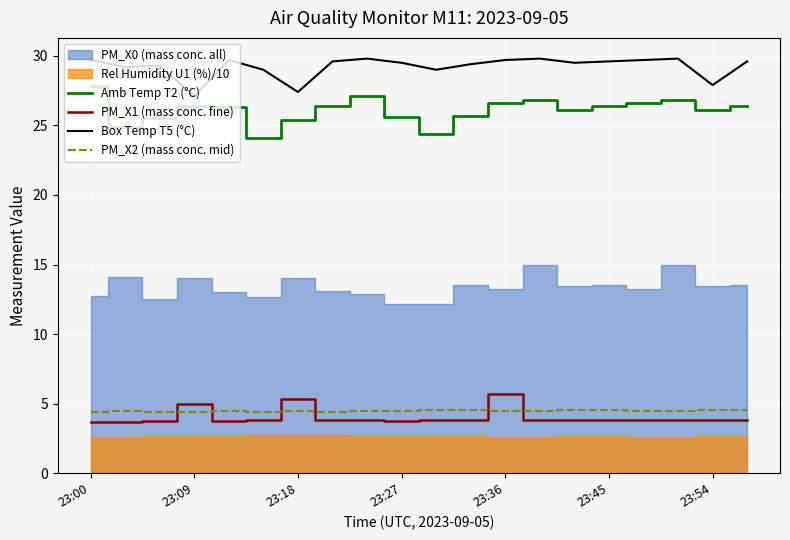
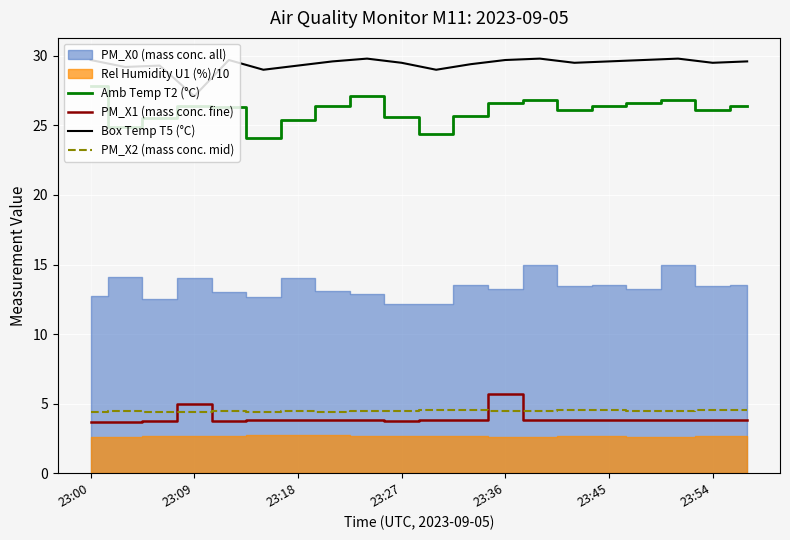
  {
    "Amb Temp T2 (°C)": {
      "23:18": 25.4,
      "23:27": 25.6,
      "23:36": 26.6,
      "23:45": 26.4,
      "23:54": 26.1
    },
    "PM_X1 (mass conc. fine)": {
      "23:00": 3.7,
      "23:09": 5.0,
-     "23:18": 5.3,
+     "23:18": 3.8,
      "23:27": 3.8,
      "23:36": 5.7,
      "23:45": 3.8,
      "23:54": 3.8
    },
    "Box Temp T5 (°C)": {
-     "23:18": 27.4,
+     "23:18": 29.3,
      "23:27": 29.5,
      "23:36": 29.7,
      "23:45": 29.6,
-     "23:54": 27.9
+     "23:54": 29.5
    },
    "PM_X2 (mass conc. mid)": {
      "23:00": 4.4,
      "23:09": 4.4,
      "23:18": 4.5,
      "23:27": 4.5,
      "23:36": 4.5,
      "23:45": 4.5,
      "23:54": 4.5
    }
  }
